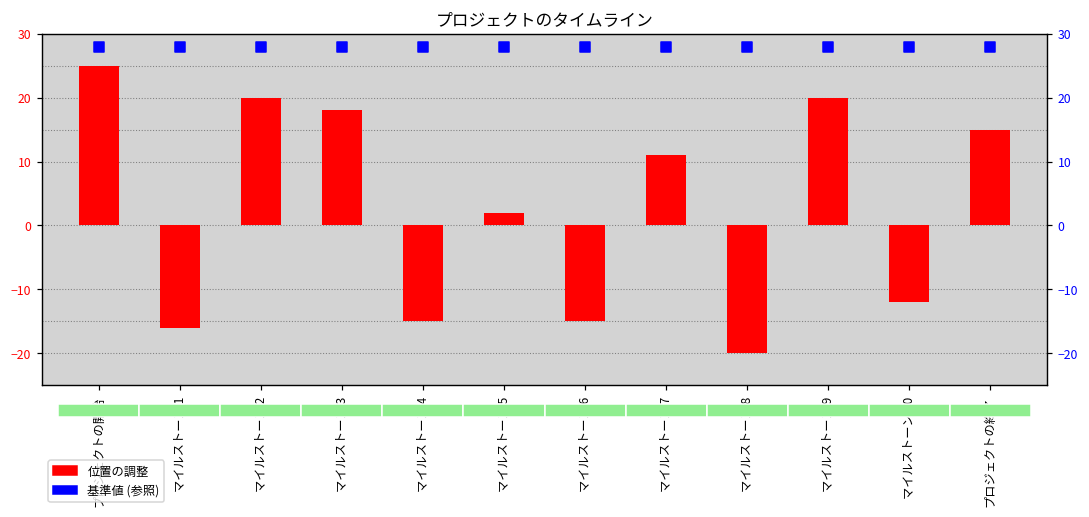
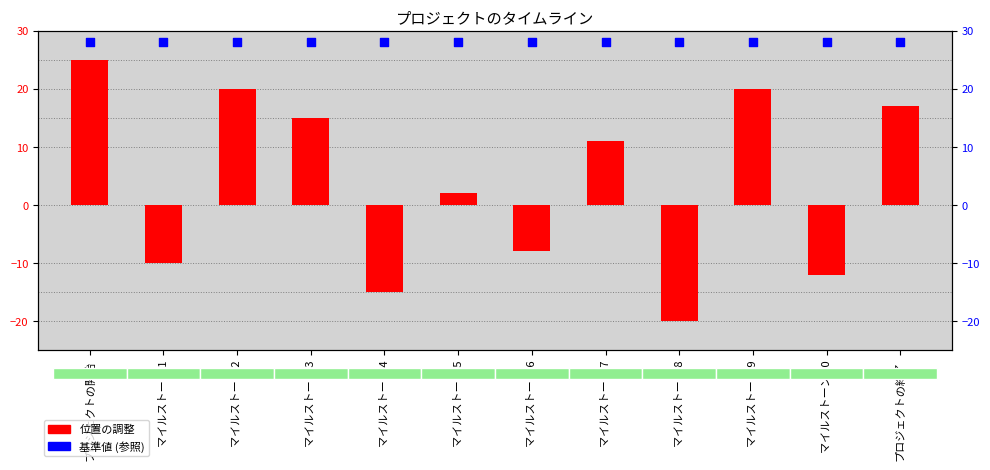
  {
    "位置の調整": {
      "プロジェクトの開始": 25,
-     "マイルストーン 1": -16,
+     "マイルストーン 1": -10,
      "マイルストーン 2": 20,
-     "マイルストーン 3": 18,
+     "マイルストーン 3": 15,
      "マイルストーン 4": -15,
      "マイルストーン 5": 2,
-     "マイルストーン 6": -15,
+     "マイルストーン 6": -8,
      "マイルストーン 7": 11,
      "マイルストーン 8": -20,
      "マイルストーン 9": 20,
      "マイルストーン 10": -12,
-     "プロジェクトの終了": 15
+     "プロジェクトの終了": 17
    }
  }
